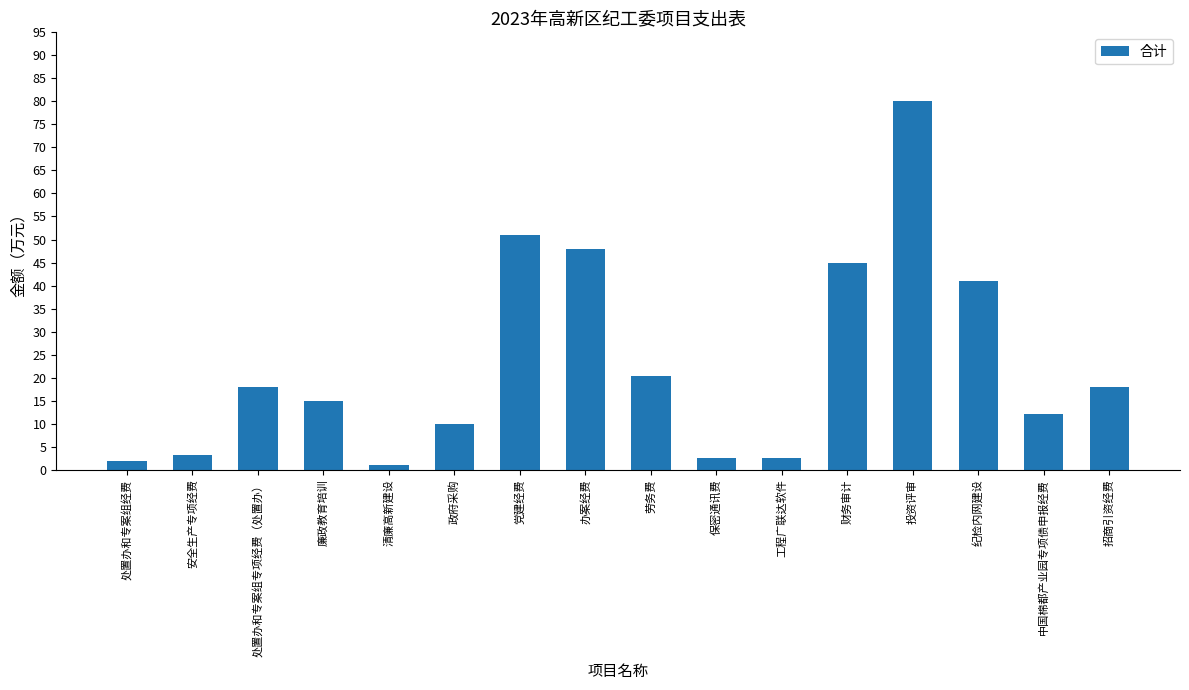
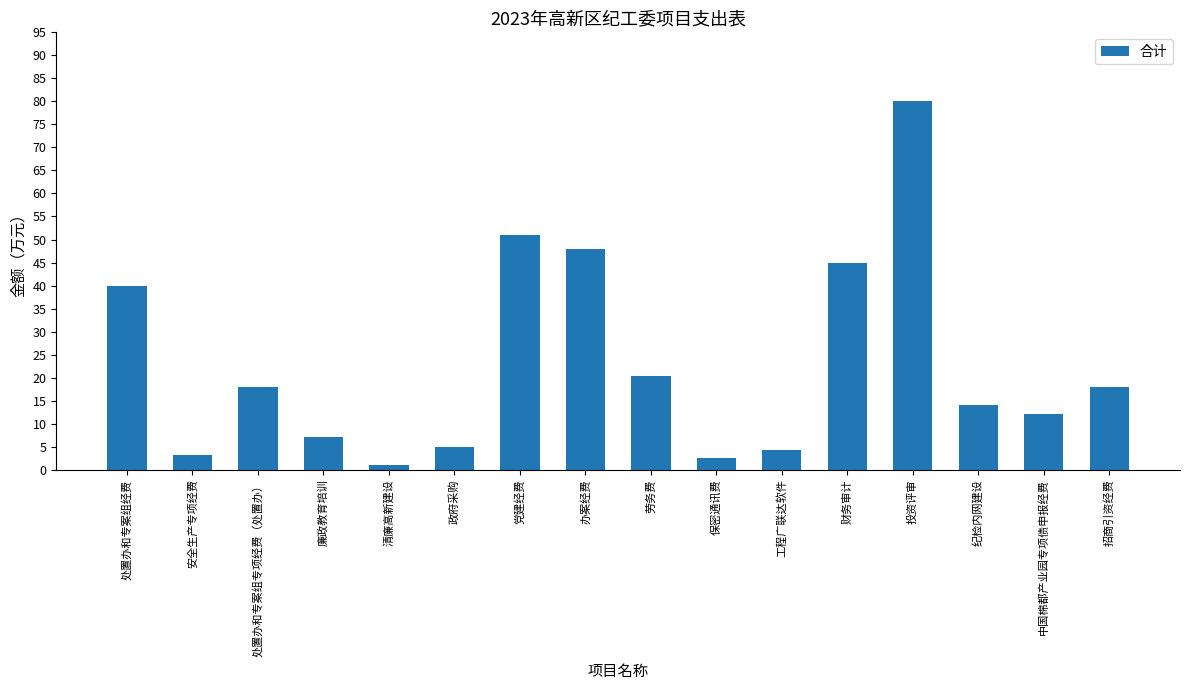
  {
-   "处置办和专案组经费": 2,
+   "处置办和专案组经费": 40,
    "安全生产专项经费": 3,
    "处置办和专案组专项经费（处置办）": 18,
-   "廉政教育培训": 15,
+   "廉政教育培训": 7,
    "清廉高新建设": 1,
-   "政府采购": 10,
+   "政府采购": 5,
    "党建经费": 51,
    "办案经费": 48,
    "劳务费": 20,
    "保密通讯费": 3,
-   "工程广联达软件": 3,
+   "工程广联达软件": 4,
    "财务审计": 45,
    "投资评审": 80,
-   "纪检内网建设": 41,
+   "纪检内网建设": 14,
    "中国棉都产业园专项债申报经费": 12,
    "招商引资经费": 18
  }
